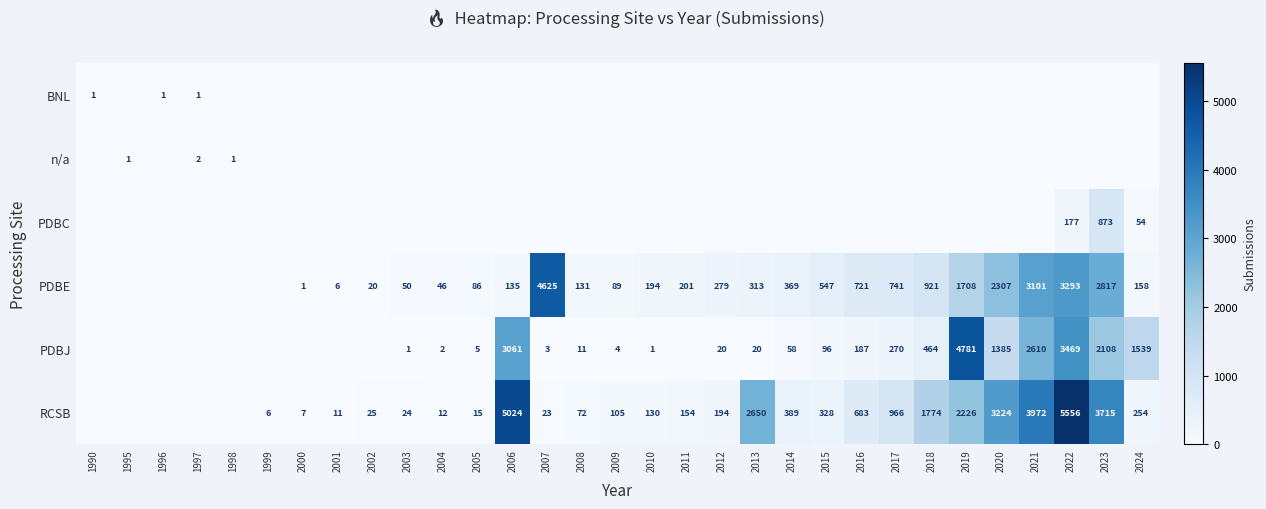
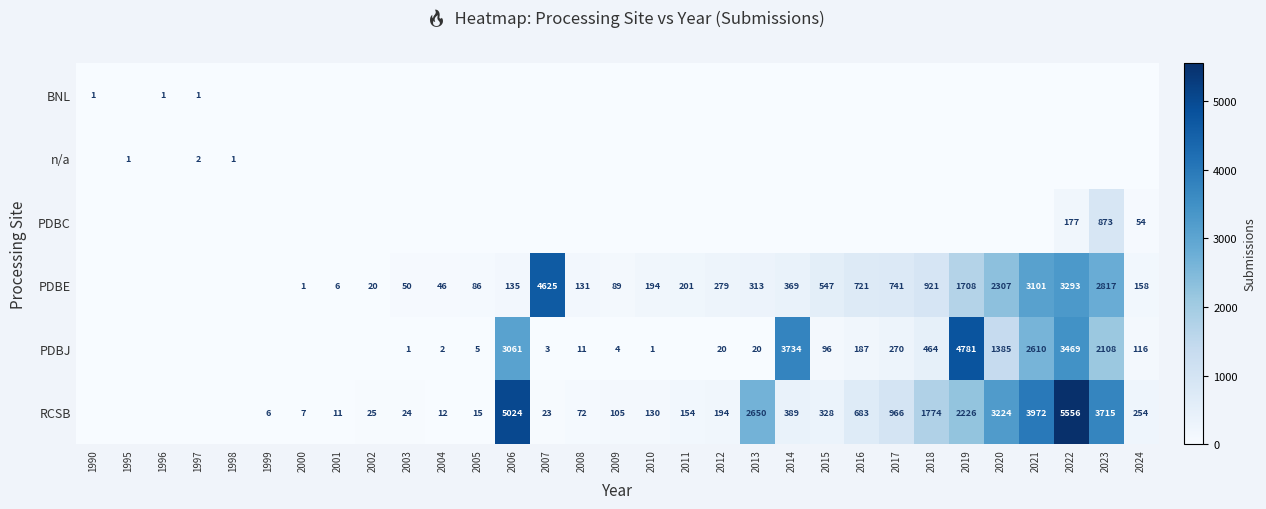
  {
    "BNL": {
      "1990": 1,
      "1996": 1,
      "1997": 1
    },
    "n/a": {
      "1995": 1,
      "1997": 2,
      "1998": 1
    },
    "PDBC": {
      "2022": 177,
      "2023": 873,
      "2024": 54
    },
    "PDBE": {
      "2000": 1,
      "2001": 6,
      "2002": 20,
      "2003": 50,
      "2004": 46,
      "2005": 86,
      "2006": 135,
      "2007": 4625,
      "2008": 131,
      "2009": 89,
      "2010": 194,
      "2011": 201,
      "2012": 279,
      "2013": 313,
      "2014": 369,
      "2015": 547,
      "2016": 721,
      "2017": 741,
      "2018": 921,
      "2019": 1708,
      "2020": 2307,
      "2021": 3101,
      "2022": 3293,
      "2023": 2817,
      "2024": 158
    },
    "PDBJ": {
      "2003": 1,
      "2004": 2,
      "2005": 5,
      "2006": 3061,
      "2007": 3,
      "2008": 11,
      "2009": 4,
      "2010": 1,
      "2012": 20,
      "2013": 20,
-     "2014": 58,
+     "2014": 3734,
      "2015": 96,
      "2016": 187,
      "2017": 270,
      "2018": 464,
      "2019": 4781,
      "2020": 1385,
      "2021": 2610,
      "2022": 3469,
      "2023": 2108,
-     "2024": 1539
+     "2024": 116
    },
    "RCSB": {
      "1999": 6,
      "2000": 7,
      "2001": 11,
      "2002": 25,
      "2003": 24,
      "2004": 12,
      "2005": 15,
      "2006": 5024,
      "2007": 23,
      "2008": 72,
      "2009": 105,
      "2010": 130,
      "2011": 154,
      "2012": 194,
      "2013": 2650,
      "2014": 389,
      "2015": 328,
      "2016": 683,
      "2017": 966,
      "2018": 1774,
      "2019": 2226,
      "2020": 3224,
      "2021": 3972,
      "2022": 5556,
      "2023": 3715,
      "2024": 254
    }
  }
